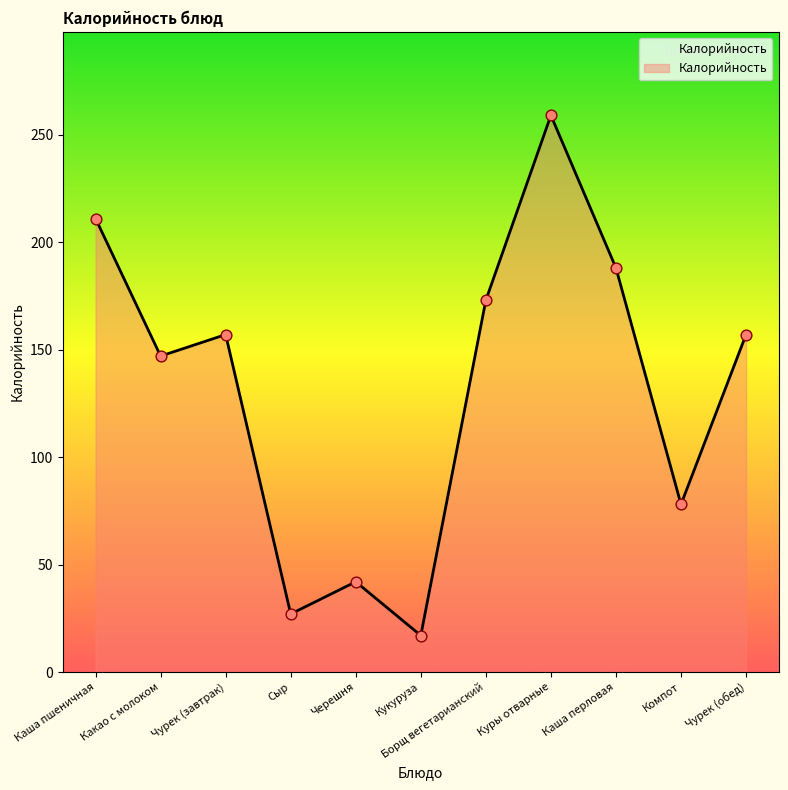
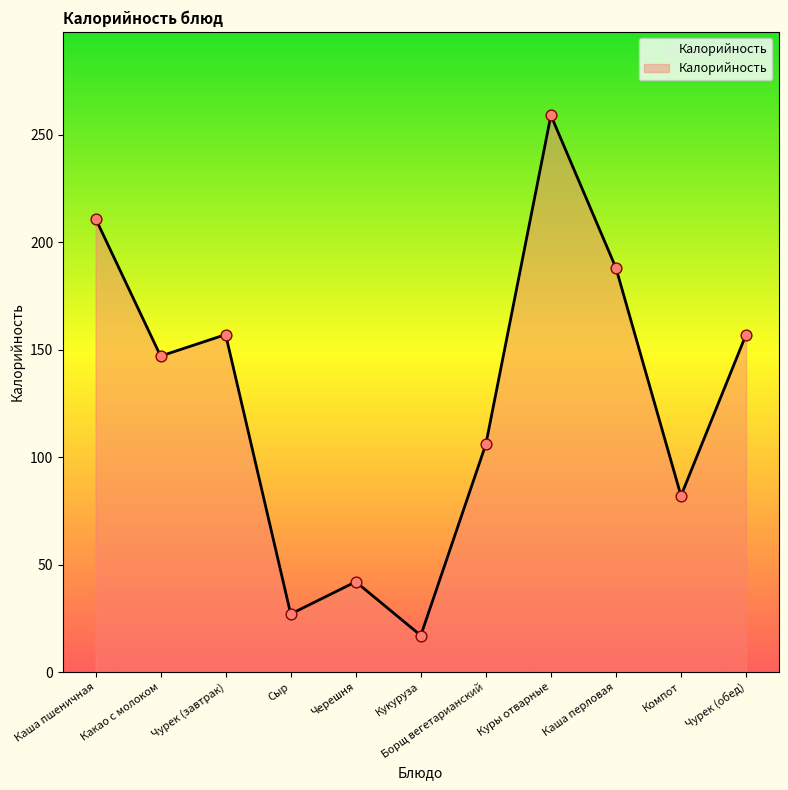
  {
    "Каша пшеничная": 211,
    "Какао с молоком": 147,
    "Чурек (завтрак)": 157,
    "Сыр": 27,
    "Черешня": 42,
    "Кукуруза": 17,
-   "Борщ вегетарианский": 173,
+   "Борщ вегетарианский": 106,
    "Куры отварные": 259,
    "Каша перловая": 188,
-   "Компот": 78,
+   "Компот": 82,
    "Чурек (обед)": 157
  }
